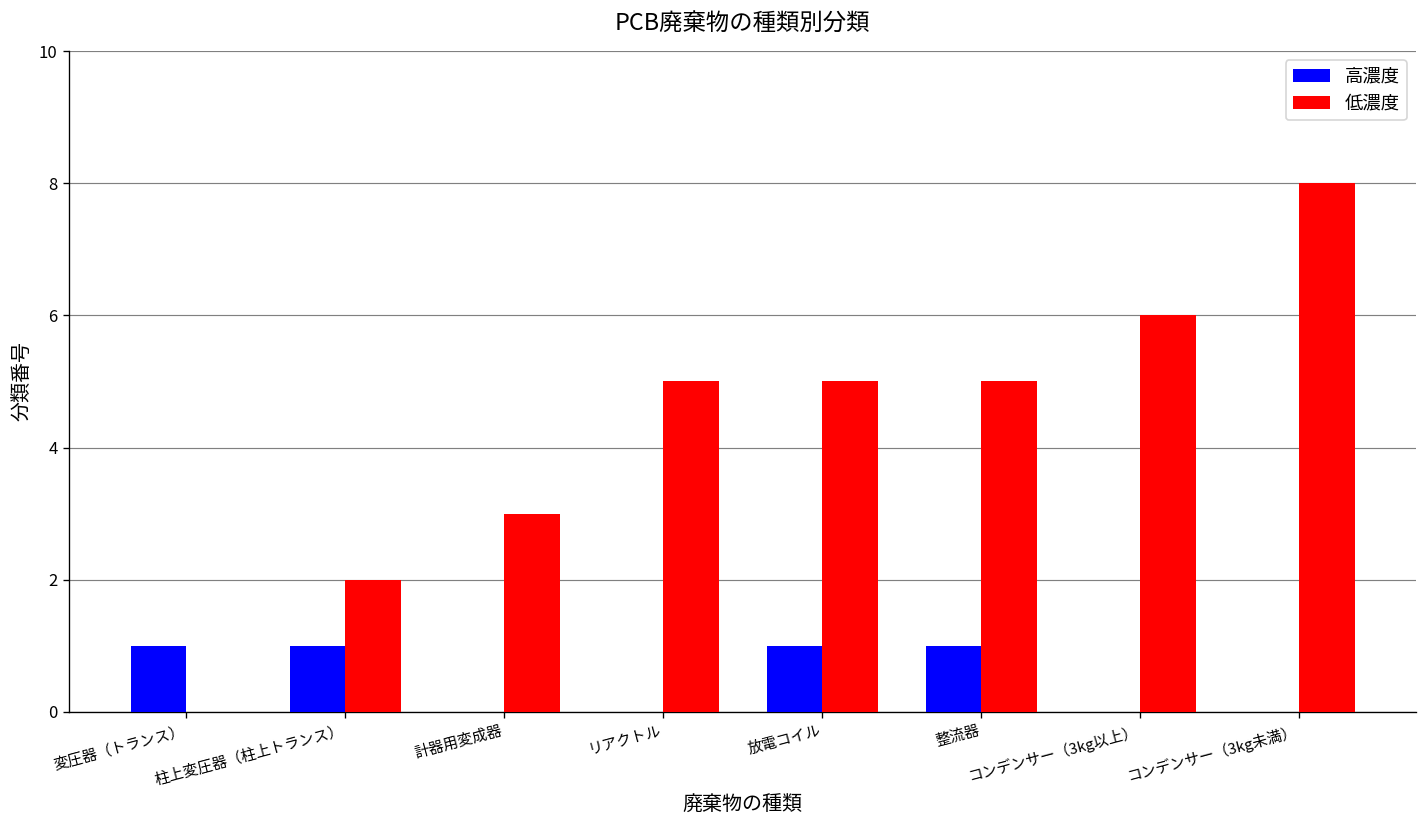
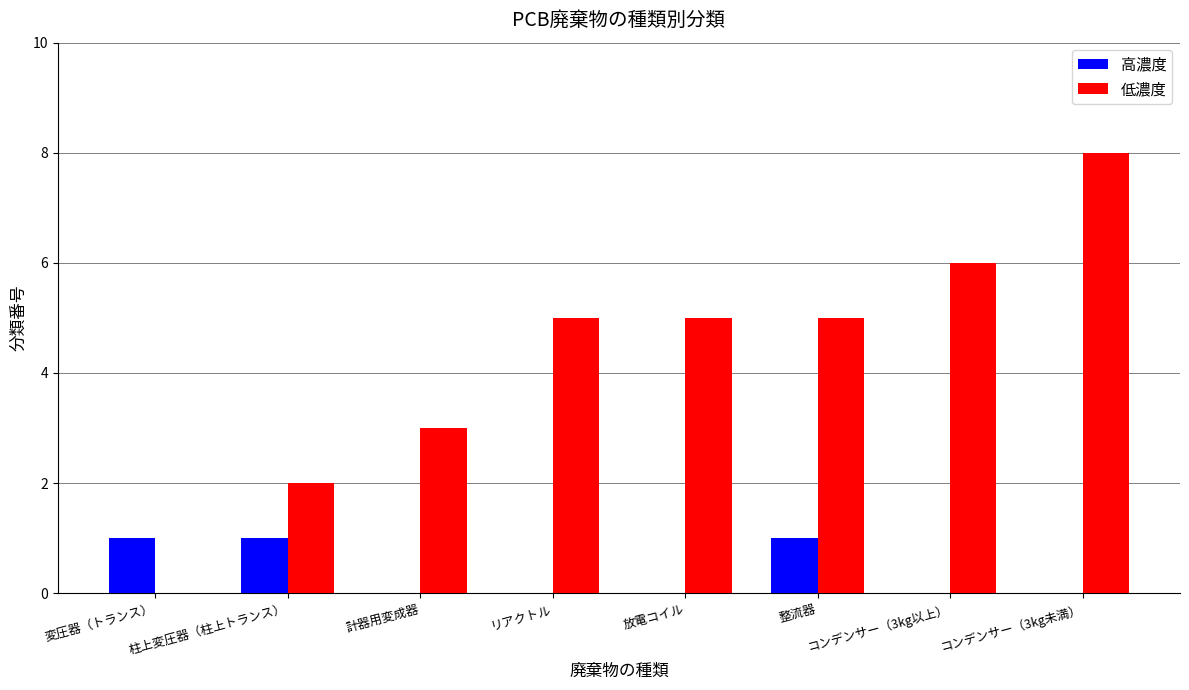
  {
    "高濃度": {
      "変圧器（トランス）": 1,
      "柱上変圧器（柱上トランス）": 1,
      "計器用変成器": 0,
      "リアクトル": 0,
-     "放電コイル": 1,
+     "放電コイル": 0,
      "整流器": 1,
      "コンデンサー（3kg以上）": 0,
      "コンデンサー（3kg未満）": 0
    },
    "低濃度": {
      "変圧器（トランス）": 0,
      "柱上変圧器（柱上トランス）": 2,
      "計器用変成器": 3,
      "リアクトル": 5,
      "放電コイル": 5,
      "整流器": 5,
      "コンデンサー（3kg以上）": 6,
      "コンデンサー（3kg未満）": 8
    }
  }
